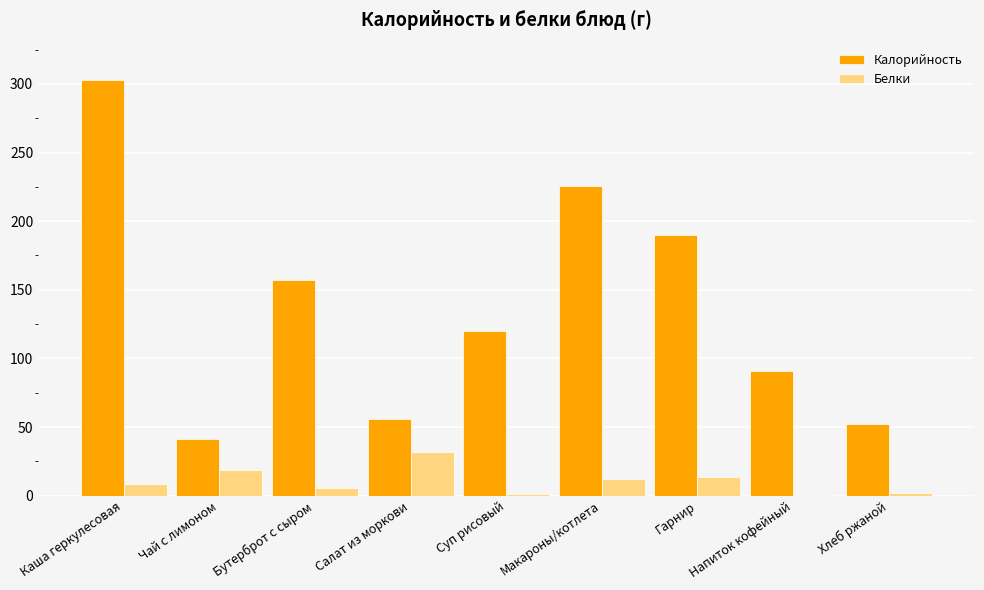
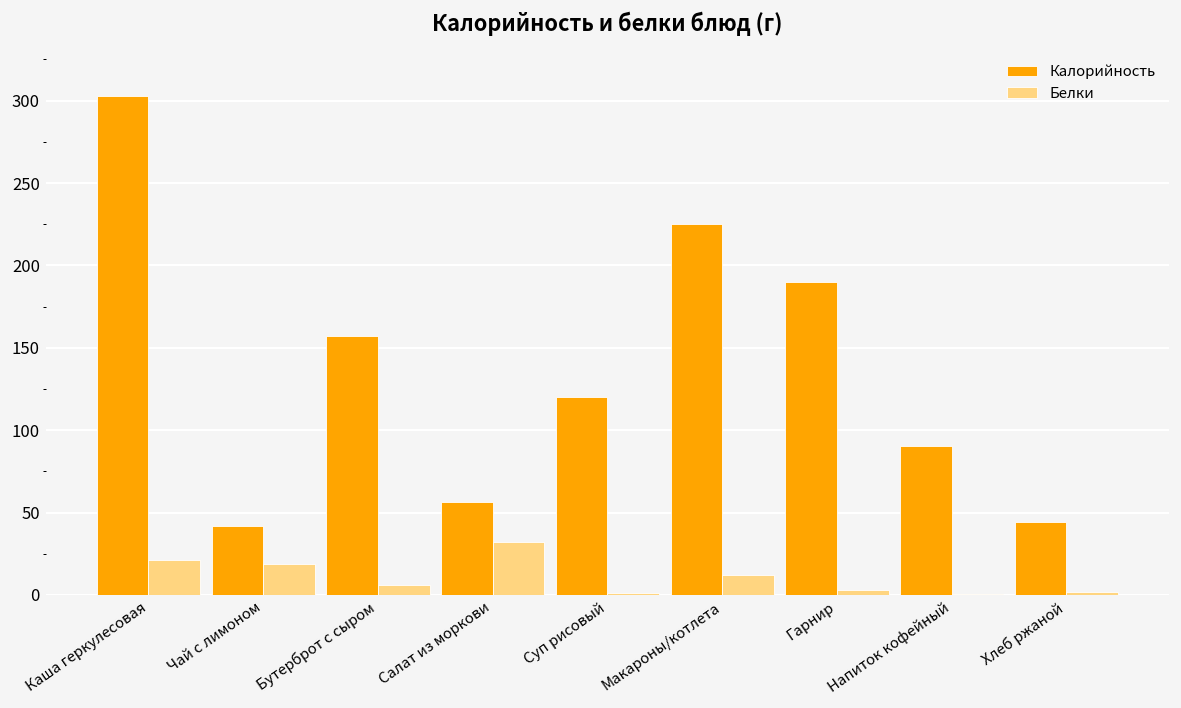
  {
    "Калорийность": {
      "Каша геркулесовая": 303,
      "Чай с лимоном": 42,
      "Бутерброт с сыром": 157,
      "Салат из моркови": 56,
      "Суп рисовый": 120,
      "Макароны/котлета": 225,
      "Гарнир": 190,
      "Напиток кофейный": 91,
-     "Хлеб ржаной": 52
+     "Хлеб ржаной": 44
    },
    "Белки": {
-     "Каша геркулесовая": 8,
+     "Каша геркулесовая": 21,
      "Чай с лимоном": 19,
      "Бутерброт с сыром": 6,
      "Салат из моркови": 32,
      "Макароны/котлета": 12,
-     "Гарнир": 14,
+     "Гарнир": 3,
      "Хлеб ржаной": 2
    }
  }
